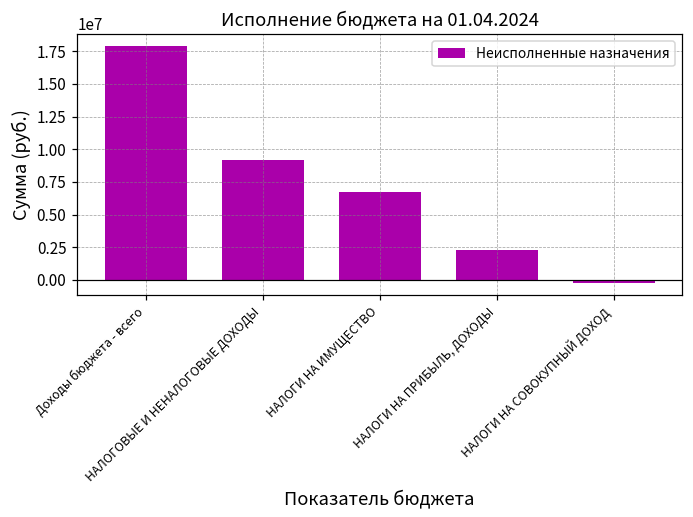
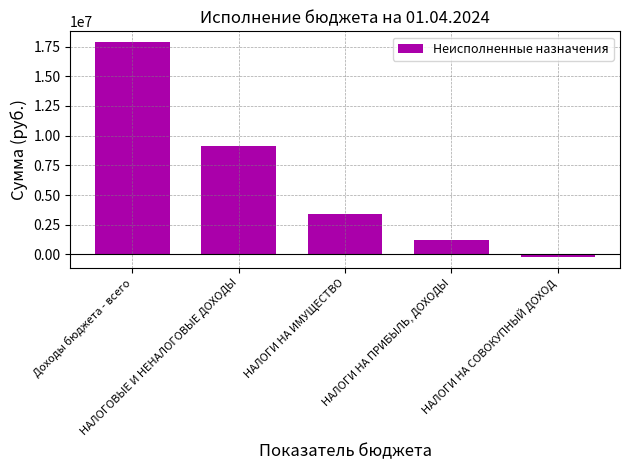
  {
    "Доходы бюджета - всего": 17900000,
    "НАЛОГОВЫЕ И НЕНАЛОГОВЫЕ ДОХОДЫ": 9200000,
-   "НАЛОГИ НА ИМУЩЕСТВО": 6700000,
-   "НАЛОГИ НА ПРИБЫЛЬ, ДОХОДЫ": 2300000,
+   "НАЛОГИ НА ИМУЩЕСТВО": 3400000,
+   "НАЛОГИ НА ПРИБЫЛЬ, ДОХОДЫ": 1200000,
    "НАЛОГИ НА СОВОКУПНЫЙ ДОХОД": -200000
  }
